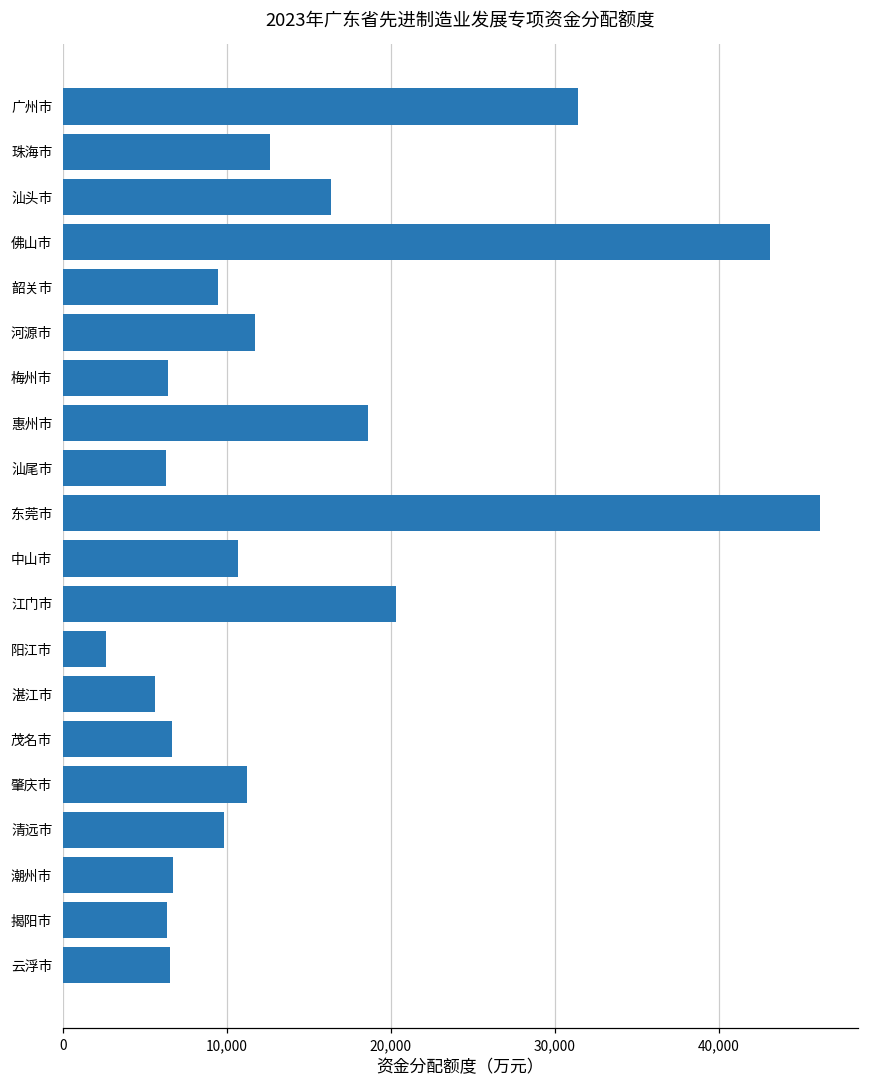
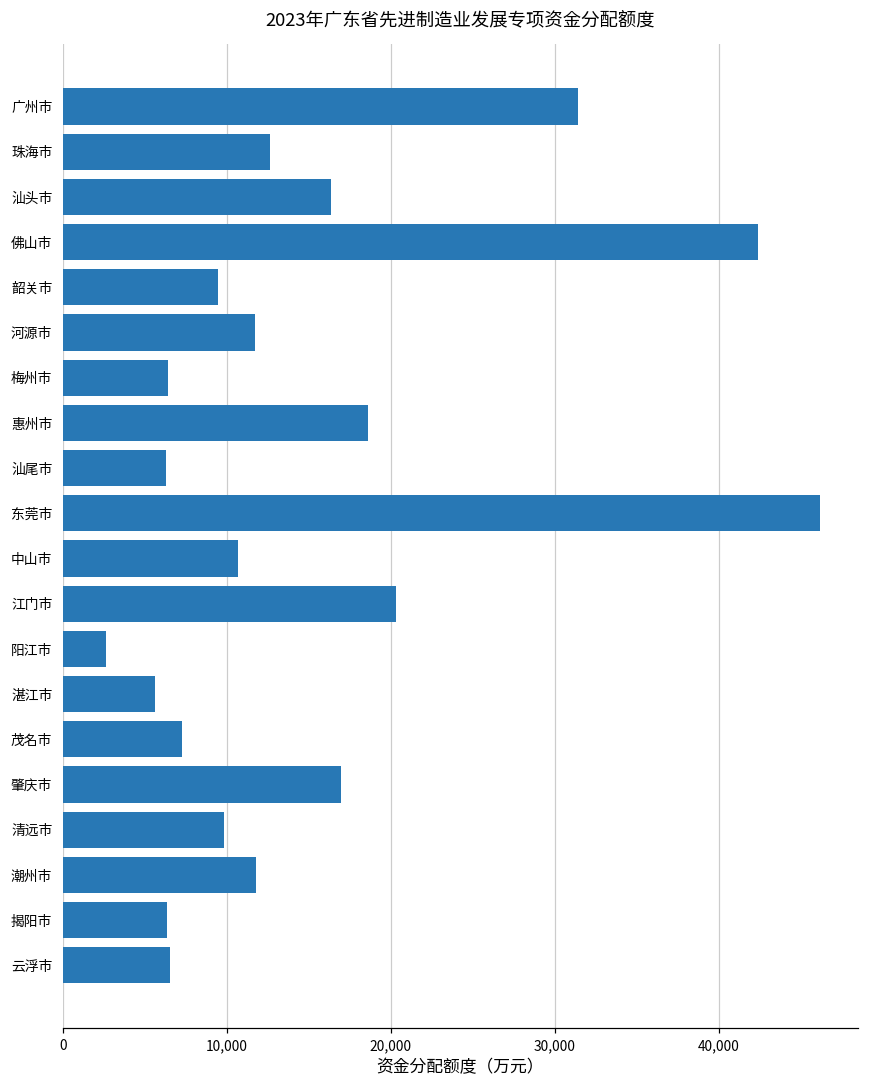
  {
    "广州市": "31,400",
    "珠海市": "12,600",
    "汕头市": "16,300",
-   "佛山市": "43,100",
+   "佛山市": "42,400",
    "韶关市": "9,400",
    "河源市": "11,700",
    "梅州市": "6,400",
    "惠州市": "18,600",
    "汕尾市": "6,300",
    "东莞市": "46,200",
    "中山市": "10,700",
    "江门市": "20,300",
    "阳江市": "2,600",
    "湛江市": "5,600",
-   "茂名市": "6,700",
-   "肇庆市": "11,200",
+   "茂名市": "7,200",
+   "肇庆市": "17,000",
    "清远市": "9,800",
-   "潮州市": "6,700",
+   "潮州市": "11,800",
    "揭阳市": "6,400",
    "云浮市": "6,500"
  }
